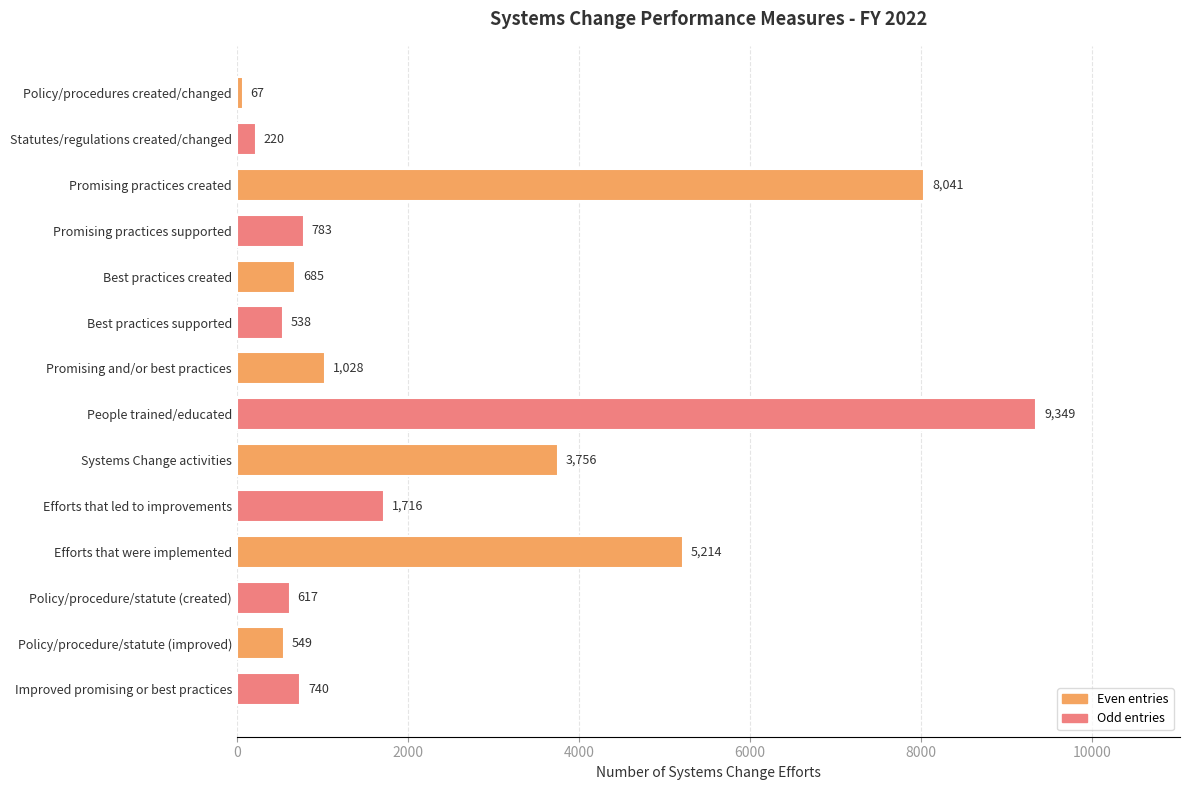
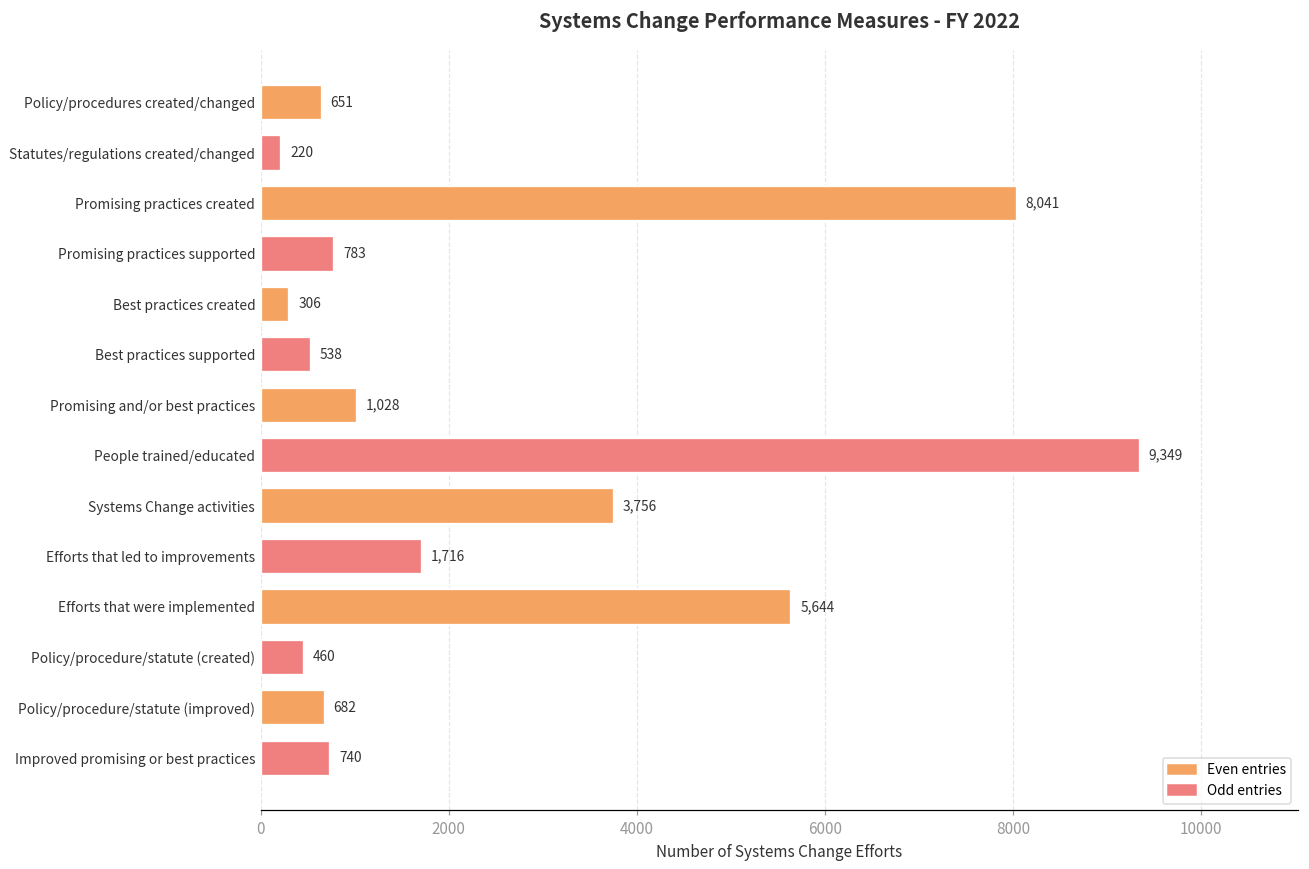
  {
-   "Policy/procedures created/changed": "67",
+   "Policy/procedures created/changed": "651",
    "Statutes/regulations created/changed": "220",
    "Promising practices created": "8,041",
    "Promising practices supported": "783",
-   "Best practices created": "685",
+   "Best practices created": "306",
    "Best practices supported": "538",
    "Promising and/or best practices": "1,028",
    "People trained/educated": "9,349",
    "Systems Change activities": "3,756",
    "Efforts that led to improvements": "1,716",
-   "Efforts that were implemented": "5,214",
-   "Policy/procedure/statute (created)": "617",
-   "Policy/procedure/statute (improved)": "549",
+   "Efforts that were implemented": "5,644",
+   "Policy/procedure/statute (created)": "460",
+   "Policy/procedure/statute (improved)": "682",
    "Improved promising or best practices": "740"
  }
